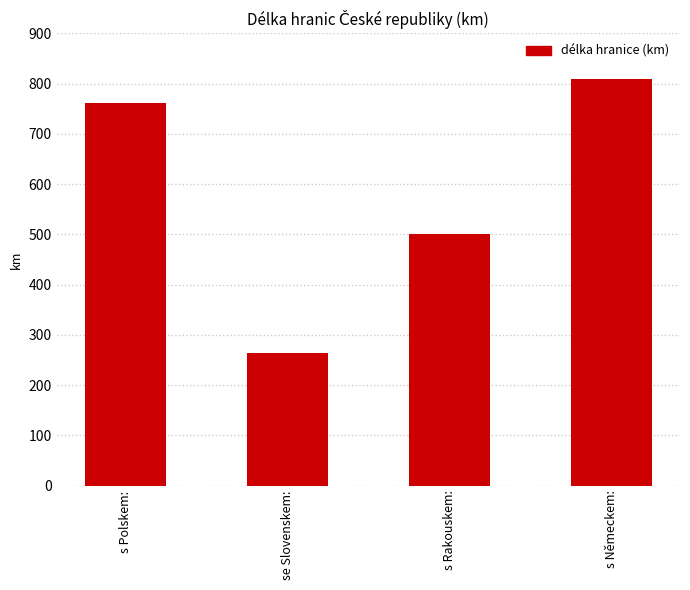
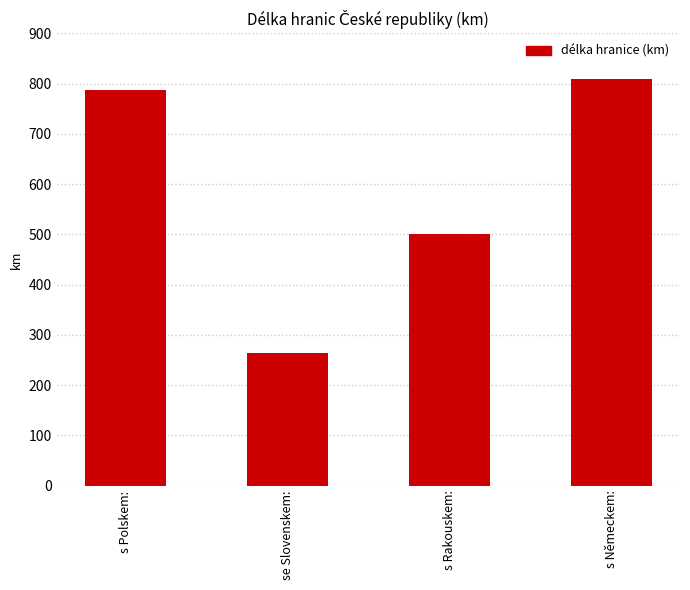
  {
-   "s Polskem:": 760,
+   "s Polskem:": 790,
    "se Slovenskem:": 270,
    "s Rakouskem:": 500,
    "s Německem:": 810
  }
